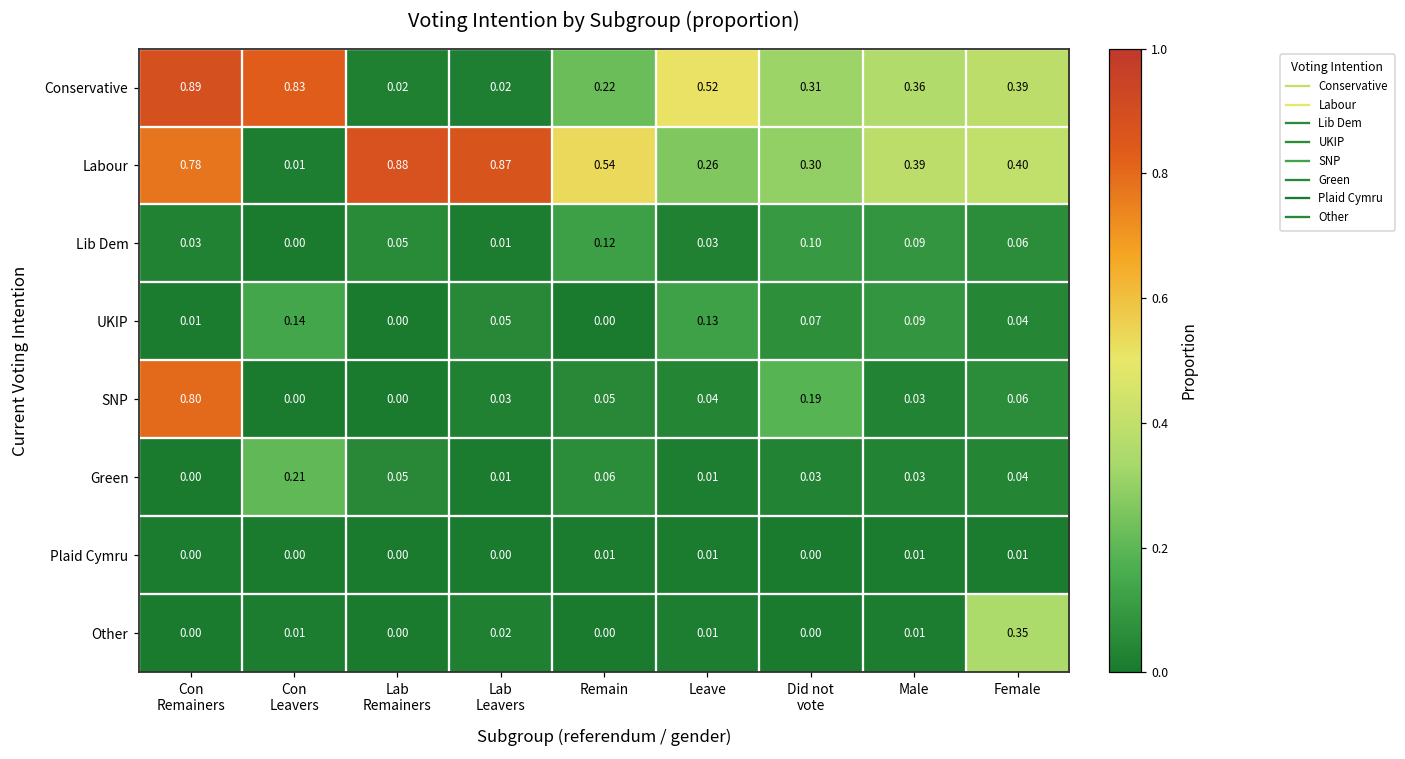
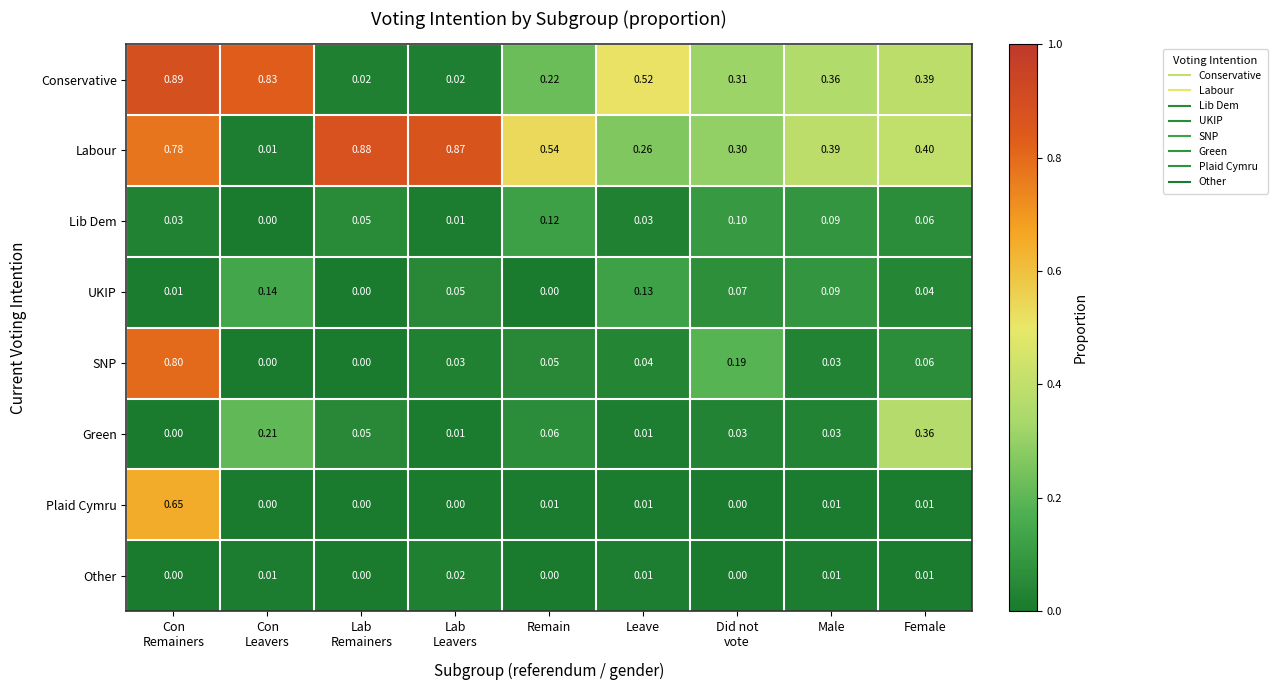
  {
    "Conservative": {
      "Con Remainers": 0.89,
      "Con Leavers": 0.83,
      "Lab Remainers": 0.02,
      "Lab Leavers": 0.02,
      "Remain": 0.22,
      "Leave": 0.52,
      "Did not vote": 0.31,
      "Male": 0.36,
      "Female": 0.39
    },
    "Labour": {
      "Con Remainers": 0.78,
      "Con Leavers": 0.01,
      "Lab Remainers": 0.88,
      "Lab Leavers": 0.87,
      "Remain": 0.54,
      "Leave": 0.26,
      "Did not vote": 0.30,
      "Male": 0.39,
      "Female": 0.40
    },
    "Lib Dem": {
      "Con Remainers": 0.03,
      "Con Leavers": 0.00,
      "Lab Remainers": 0.05,
      "Lab Leavers": 0.01,
      "Remain": 0.12,
      "Leave": 0.03,
      "Did not vote": 0.10,
      "Male": 0.09,
      "Female": 0.06
    },
    "UKIP": {
      "Con Remainers": 0.01,
      "Con Leavers": 0.14,
      "Lab Remainers": 0.00,
      "Lab Leavers": 0.05,
      "Remain": 0.00,
      "Leave": 0.13,
      "Did not vote": 0.07,
      "Male": 0.09,
      "Female": 0.04
    },
    "SNP": {
      "Con Remainers": 0.80,
      "Con Leavers": 0.00,
      "Lab Remainers": 0.00,
      "Lab Leavers": 0.03,
      "Remain": 0.05,
      "Leave": 0.04,
      "Did not vote": 0.19,
      "Male": 0.03,
      "Female": 0.06
    },
    "Green": {
      "Con Remainers": 0.00,
      "Con Leavers": 0.21,
      "Lab Remainers": 0.05,
      "Lab Leavers": 0.01,
      "Remain": 0.06,
      "Leave": 0.01,
      "Did not vote": 0.03,
      "Male": 0.03,
-     "Female": 0.04
+     "Female": 0.36
    },
    "Plaid Cymru": {
-     "Con Remainers": 0.00,
+     "Con Remainers": 0.65,
      "Con Leavers": 0.00,
      "Lab Remainers": 0.00,
      "Lab Leavers": 0.00,
      "Remain": 0.01,
      "Leave": 0.01,
      "Did not vote": 0.00,
      "Male": 0.01,
      "Female": 0.01
    },
    "Other": {
      "Con Remainers": 0.00,
      "Con Leavers": 0.01,
      "Lab Remainers": 0.00,
      "Lab Leavers": 0.02,
      "Remain": 0.00,
      "Leave": 0.01,
      "Did not vote": 0.00,
      "Male": 0.01,
-     "Female": 0.35
+     "Female": 0.01
    }
  }
